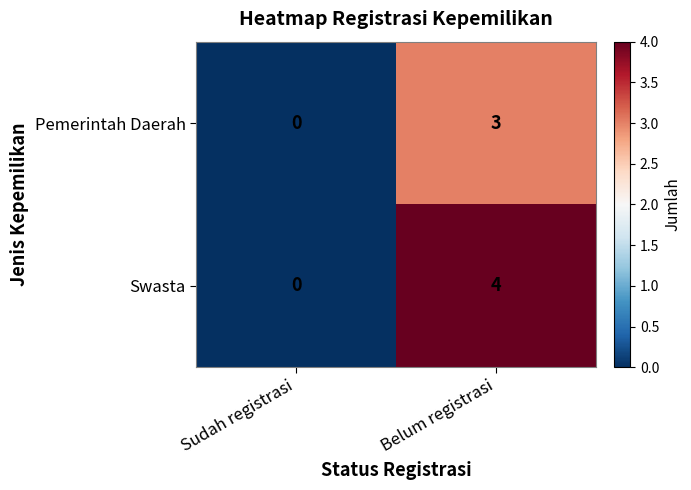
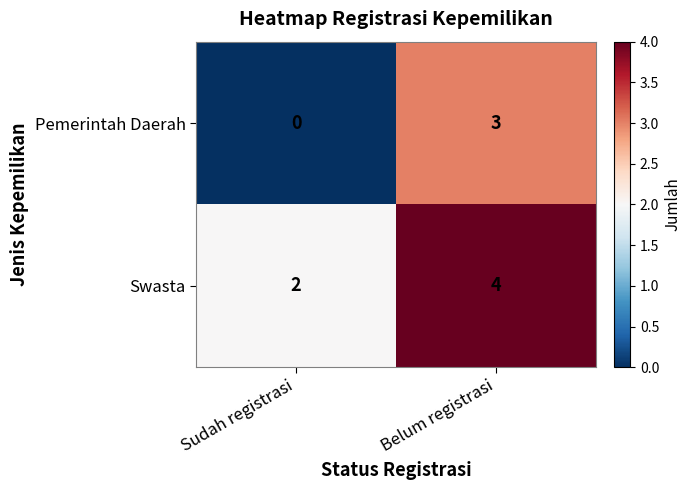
  {
    "Pemerintah Daerah": {
      "Sudah registrasi": 0,
      "Belum registrasi": 3
    },
    "Swasta": {
-     "Sudah registrasi": 0,
+     "Sudah registrasi": 2,
      "Belum registrasi": 4
    }
  }
